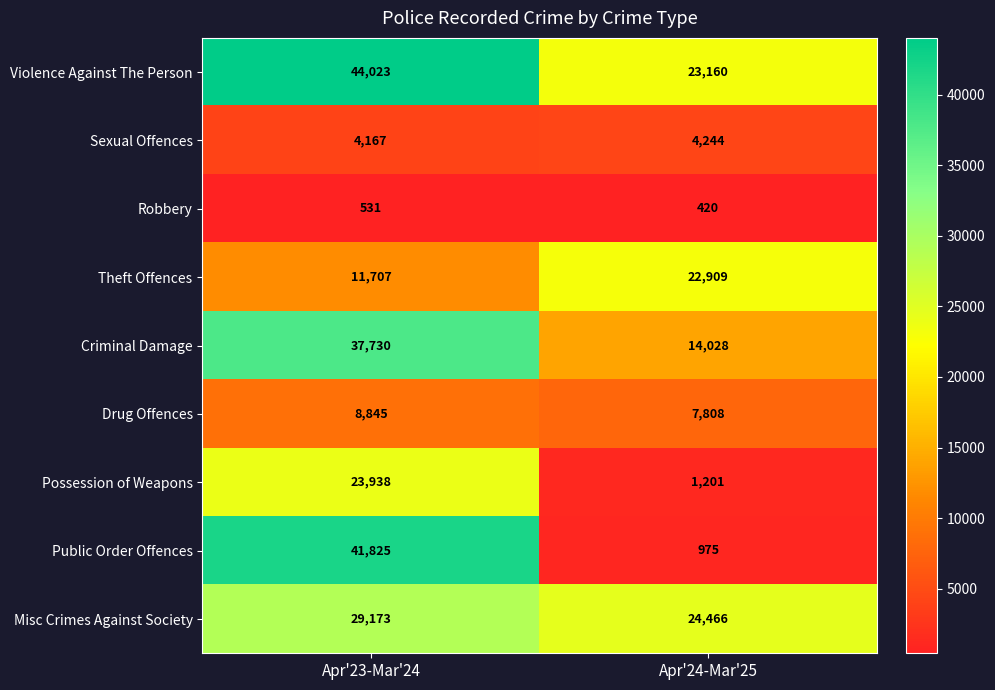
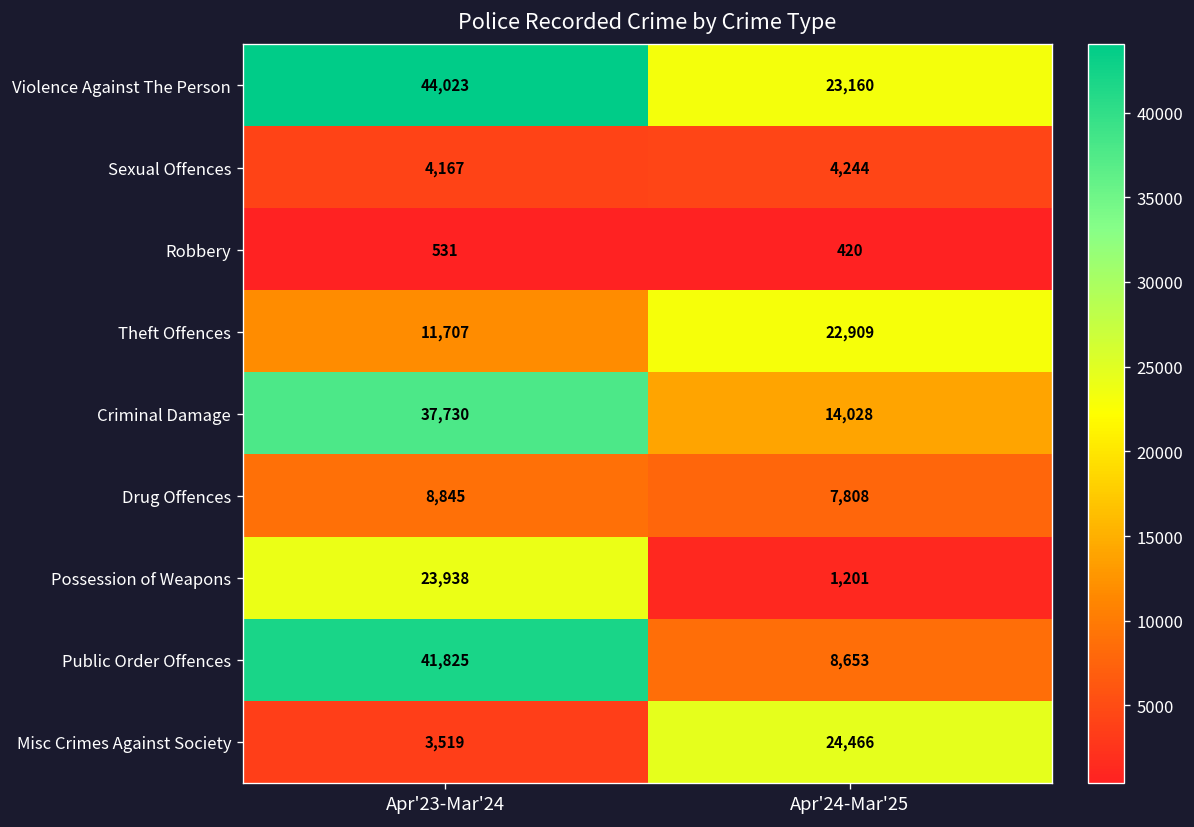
  {
    "Violence Against The Person": {
      "Apr'23-Mar'24": "44,023",
      "Apr'24-Mar'25": "23,160"
    },
    "Sexual Offences": {
      "Apr'23-Mar'24": "4,167",
      "Apr'24-Mar'25": "4,244"
    },
    "Robbery": {
      "Apr'23-Mar'24": "531",
      "Apr'24-Mar'25": "420"
    },
    "Theft Offences": {
      "Apr'23-Mar'24": "11,707",
      "Apr'24-Mar'25": "22,909"
    },
    "Criminal Damage": {
      "Apr'23-Mar'24": "37,730",
      "Apr'24-Mar'25": "14,028"
    },
    "Drug Offences": {
      "Apr'23-Mar'24": "8,845",
      "Apr'24-Mar'25": "7,808"
    },
    "Possession of Weapons": {
      "Apr'23-Mar'24": "23,938",
      "Apr'24-Mar'25": "1,201"
    },
    "Public Order Offences": {
      "Apr'23-Mar'24": "41,825",
-     "Apr'24-Mar'25": "975"
+     "Apr'24-Mar'25": "8,653"
    },
    "Misc Crimes Against Society": {
-     "Apr'23-Mar'24": "29,173",
+     "Apr'23-Mar'24": "3,519",
      "Apr'24-Mar'25": "24,466"
    }
  }
